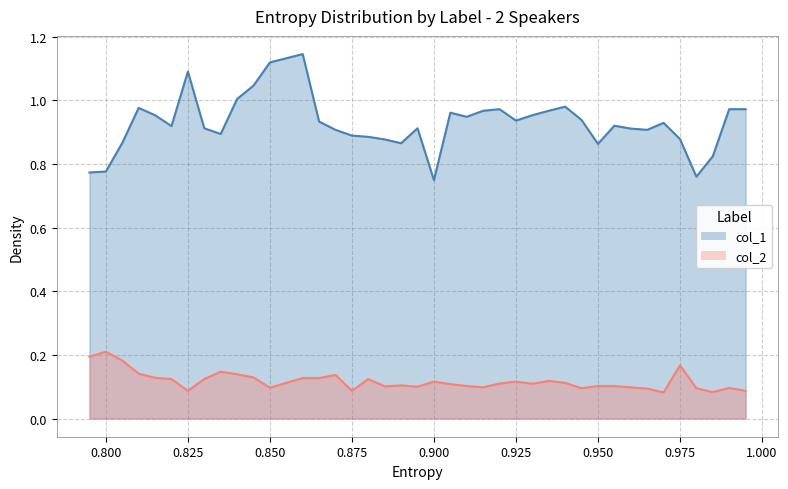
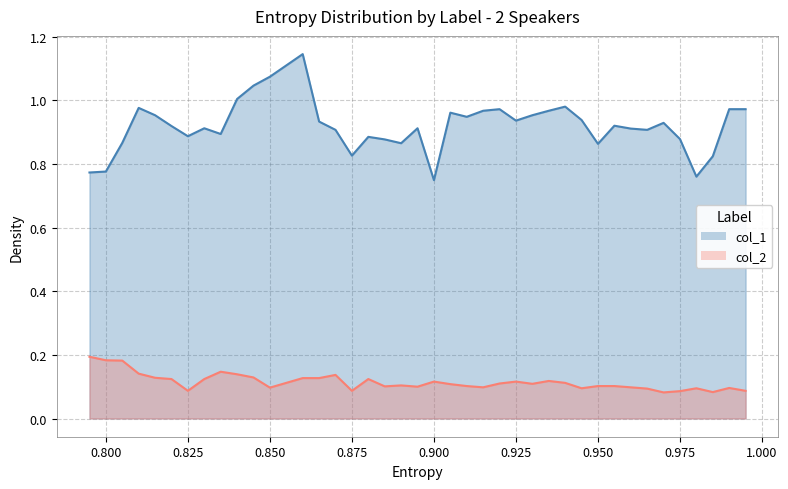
  {
    "col_1": {
      "0.800": 0.78,
-     "0.825": 1.09,
-     "0.850": 1.12,
-     "0.875": 0.89,
+     "0.825": 0.89,
+     "0.850": 1.07,
+     "0.875": 0.83,
      "0.900": 0.75,
      "0.925": 0.94,
      "0.950": 0.86,
      "0.975": 0.88
    },
    "col_2": {
-     "0.800": 0.21,
+     "0.800": 0.18,
      "0.825": 0.09,
      "0.850": 0.10,
      "0.875": 0.09,
      "0.900": 0.12,
      "0.925": 0.12,
      "0.950": 0.10,
-     "0.975": 0.17
+     "0.975": 0.09
    }
  }
